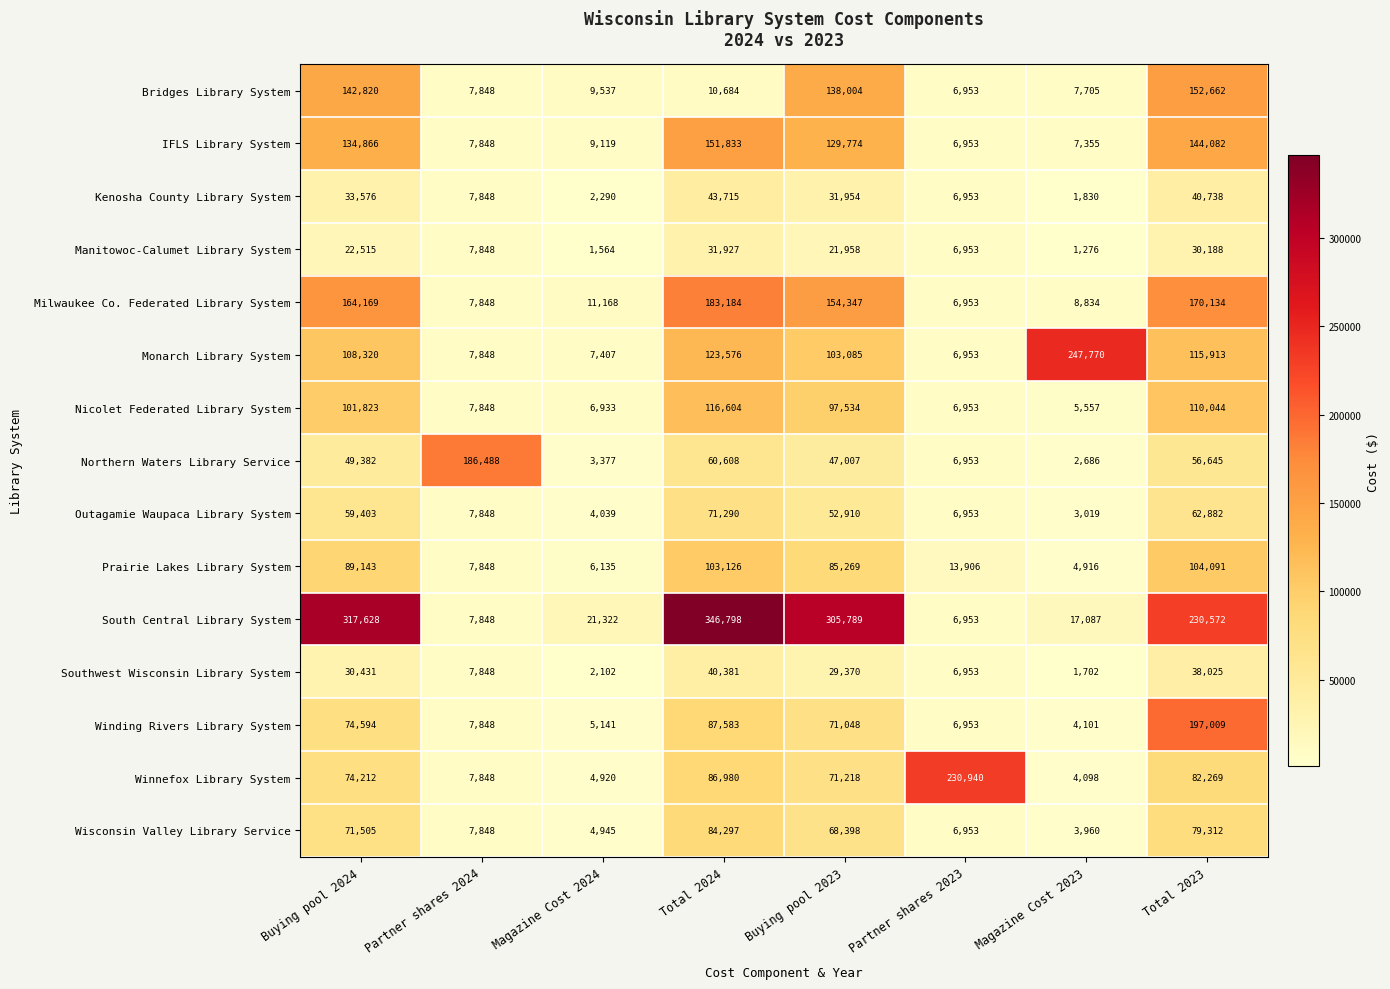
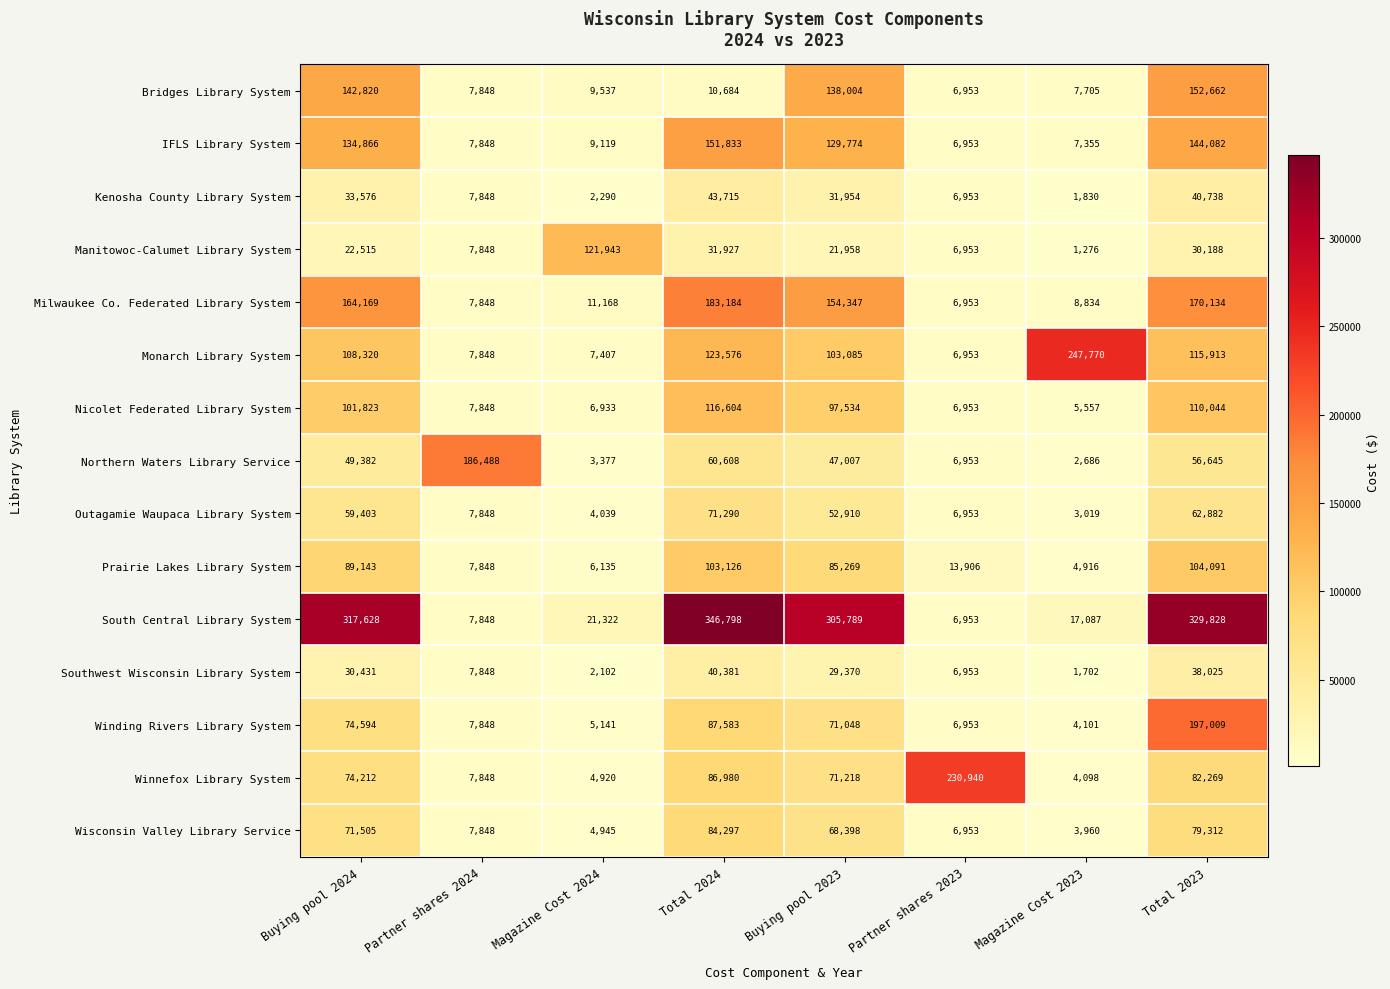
  {
    "Bridges Library System": {
      "Buying pool 2024": "142,820",
      "Partner shares 2024": "7,848",
      "Magazine Cost 2024": "9,537",
      "Total 2024": "10,684",
      "Buying pool 2023": "138,004",
      "Partner shares 2023": "6,953",
      "Magazine Cost 2023": "7,705",
      "Total 2023": "152,662"
    },
    "IFLS Library System": {
      "Buying pool 2024": "134,866",
      "Partner shares 2024": "7,848",
      "Magazine Cost 2024": "9,119",
      "Total 2024": "151,833",
      "Buying pool 2023": "129,774",
      "Partner shares 2023": "6,953",
      "Magazine Cost 2023": "7,355",
      "Total 2023": "144,082"
    },
    "Kenosha County Library System": {
      "Buying pool 2024": "33,576",
      "Partner shares 2024": "7,848",
      "Magazine Cost 2024": "2,290",
      "Total 2024": "43,715",
      "Buying pool 2023": "31,954",
      "Partner shares 2023": "6,953",
      "Magazine Cost 2023": "1,830",
      "Total 2023": "40,738"
    },
    "Manitowoc-Calumet Library System": {
      "Buying pool 2024": "22,515",
      "Partner shares 2024": "7,848",
-     "Magazine Cost 2024": "1,564",
+     "Magazine Cost 2024": "121,943",
      "Total 2024": "31,927",
      "Buying pool 2023": "21,958",
      "Partner shares 2023": "6,953",
      "Magazine Cost 2023": "1,276",
      "Total 2023": "30,188"
    },
    "Milwaukee Co. Federated Library System": {
      "Buying pool 2024": "164,169",
      "Partner shares 2024": "7,848",
      "Magazine Cost 2024": "11,168",
      "Total 2024": "183,184",
      "Buying pool 2023": "154,347",
      "Partner shares 2023": "6,953",
      "Magazine Cost 2023": "8,834",
      "Total 2023": "170,134"
    },
    "Monarch Library System": {
      "Buying pool 2024": "108,320",
      "Partner shares 2024": "7,848",
      "Magazine Cost 2024": "7,407",
      "Total 2024": "123,576",
      "Buying pool 2023": "103,085",
      "Partner shares 2023": "6,953",
      "Magazine Cost 2023": "247,770",
      "Total 2023": "115,913"
    },
    "Nicolet Federated Library System": {
      "Buying pool 2024": "101,823",
      "Partner shares 2024": "7,848",
      "Magazine Cost 2024": "6,933",
      "Total 2024": "116,604",
      "Buying pool 2023": "97,534",
      "Partner shares 2023": "6,953",
      "Magazine Cost 2023": "5,557",
      "Total 2023": "110,044"
    },
    "Northern Waters Library Service": {
      "Buying pool 2024": "49,382",
      "Partner shares 2024": "186,488",
      "Magazine Cost 2024": "3,377",
      "Total 2024": "60,608",
      "Buying pool 2023": "47,007",
      "Partner shares 2023": "6,953",
      "Magazine Cost 2023": "2,686",
      "Total 2023": "56,645"
    },
    "Outagamie Waupaca Library System": {
      "Buying pool 2024": "59,403",
      "Partner shares 2024": "7,848",
      "Magazine Cost 2024": "4,039",
      "Total 2024": "71,290",
      "Buying pool 2023": "52,910",
      "Partner shares 2023": "6,953",
      "Magazine Cost 2023": "3,019",
      "Total 2023": "62,882"
    },
    "Prairie Lakes Library System": {
      "Buying pool 2024": "89,143",
      "Partner shares 2024": "7,848",
      "Magazine Cost 2024": "6,135",
      "Total 2024": "103,126",
      "Buying pool 2023": "85,269",
      "Partner shares 2023": "13,906",
      "Magazine Cost 2023": "4,916",
      "Total 2023": "104,091"
    },
    "South Central Library System": {
      "Buying pool 2024": "317,628",
      "Partner shares 2024": "7,848",
      "Magazine Cost 2024": "21,322",
      "Total 2024": "346,798",
      "Buying pool 2023": "305,789",
      "Partner shares 2023": "6,953",
      "Magazine Cost 2023": "17,087",
-     "Total 2023": "230,572"
+     "Total 2023": "329,828"
    },
    "Southwest Wisconsin Library System": {
      "Buying pool 2024": "30,431",
      "Partner shares 2024": "7,848",
      "Magazine Cost 2024": "2,102",
      "Total 2024": "40,381",
      "Buying pool 2023": "29,370",
      "Partner shares 2023": "6,953",
      "Magazine Cost 2023": "1,702",
      "Total 2023": "38,025"
    },
    "Winding Rivers Library System": {
      "Buying pool 2024": "74,594",
      "Partner shares 2024": "7,848",
      "Magazine Cost 2024": "5,141",
      "Total 2024": "87,583",
      "Buying pool 2023": "71,048",
      "Partner shares 2023": "6,953",
      "Magazine Cost 2023": "4,101",
      "Total 2023": "197,009"
    },
    "Winnefox Library System": {
      "Buying pool 2024": "74,212",
      "Partner shares 2024": "7,848",
      "Magazine Cost 2024": "4,920",
      "Total 2024": "86,980",
      "Buying pool 2023": "71,218",
      "Partner shares 2023": "230,940",
      "Magazine Cost 2023": "4,098",
      "Total 2023": "82,269"
    },
    "Wisconsin Valley Library Service": {
      "Buying pool 2024": "71,505",
      "Partner shares 2024": "7,848",
      "Magazine Cost 2024": "4,945",
      "Total 2024": "84,297",
      "Buying pool 2023": "68,398",
      "Partner shares 2023": "6,953",
      "Magazine Cost 2023": "3,960",
      "Total 2023": "79,312"
    }
  }
